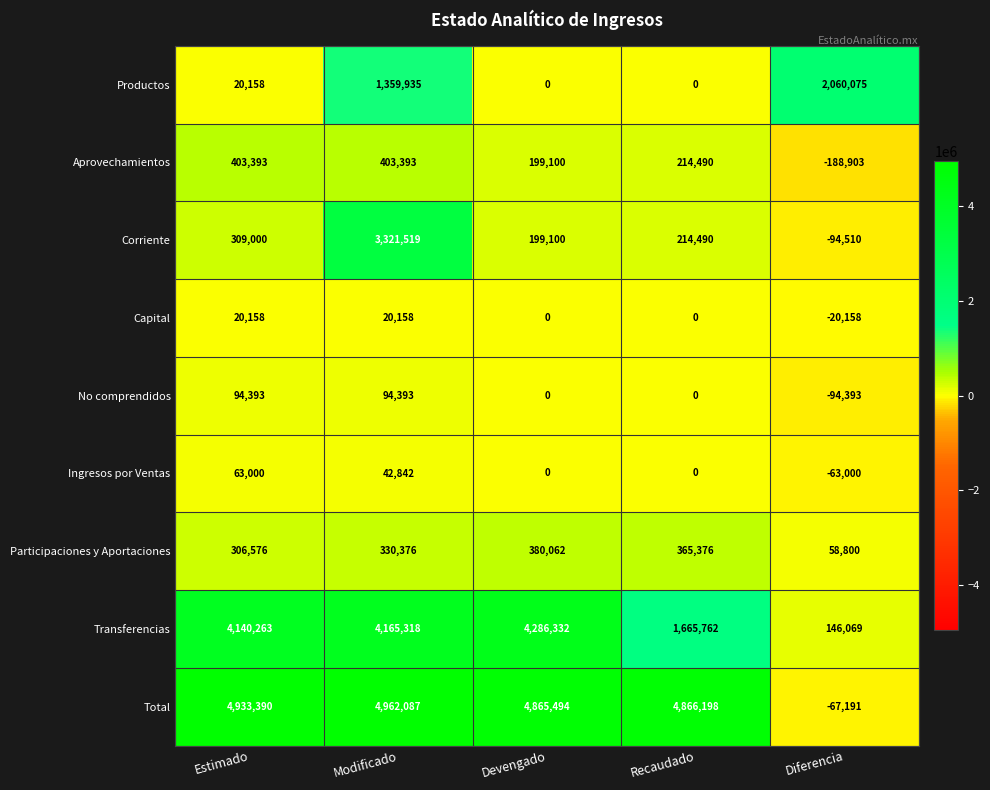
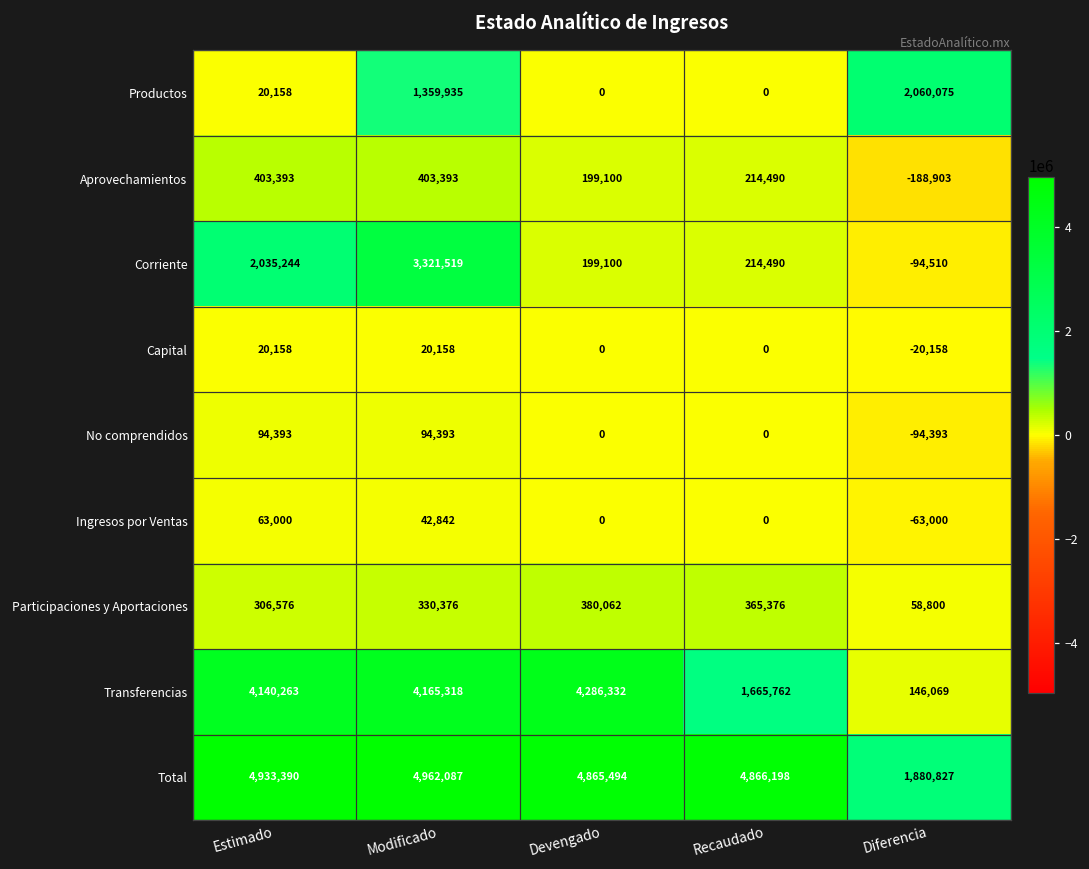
  {
    "Productos": {
      "Estimado": "20,158",
      "Modificado": "1,359,935",
      "Devengado": "0",
      "Recaudado": "0",
      "Diferencia": "2,060,075"
    },
    "Aprovechamientos": {
      "Estimado": "403,393",
      "Modificado": "403,393",
      "Devengado": "199,100",
      "Recaudado": "214,490",
      "Diferencia": "-188,903"
    },
    "Corriente": {
-     "Estimado": "309,000",
+     "Estimado": "2,035,244",
      "Modificado": "3,321,519",
      "Devengado": "199,100",
      "Recaudado": "214,490",
      "Diferencia": "-94,510"
    },
    "Capital": {
      "Estimado": "20,158",
      "Modificado": "20,158",
      "Devengado": "0",
      "Recaudado": "0",
      "Diferencia": "-20,158"
    },
    "No comprendidos": {
      "Estimado": "94,393",
      "Modificado": "94,393",
      "Devengado": "0",
      "Recaudado": "0",
      "Diferencia": "-94,393"
    },
    "Ingresos por Ventas": {
      "Estimado": "63,000",
      "Modificado": "42,842",
      "Devengado": "0",
      "Recaudado": "0",
      "Diferencia": "-63,000"
    },
    "Participaciones y Aportaciones": {
      "Estimado": "306,576",
      "Modificado": "330,376",
      "Devengado": "380,062",
      "Recaudado": "365,376",
      "Diferencia": "58,800"
    },
    "Transferencias": {
      "Estimado": "4,140,263",
      "Modificado": "4,165,318",
      "Devengado": "4,286,332",
      "Recaudado": "1,665,762",
      "Diferencia": "146,069"
    },
    "Total": {
      "Estimado": "4,933,390",
      "Modificado": "4,962,087",
      "Devengado": "4,865,494",
      "Recaudado": "4,866,198",
-     "Diferencia": "-67,191"
+     "Diferencia": "1,880,827"
    }
  }
